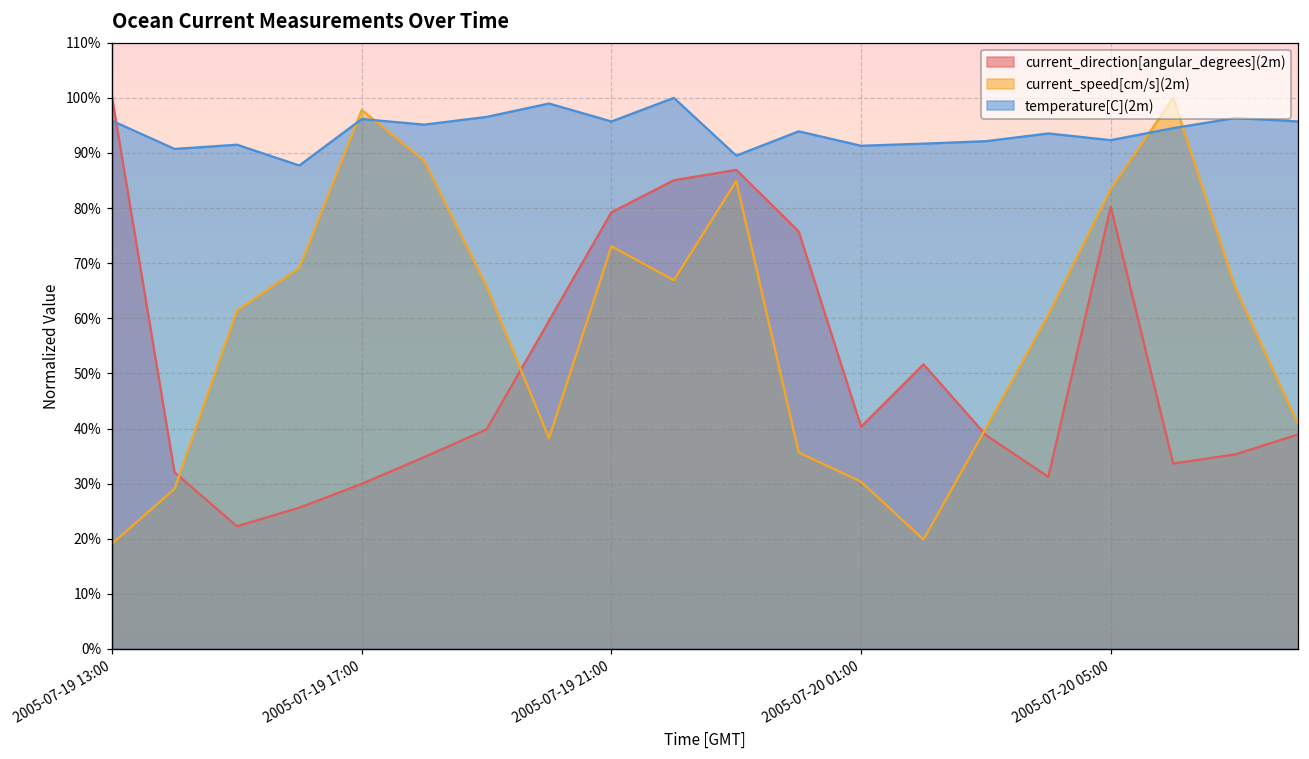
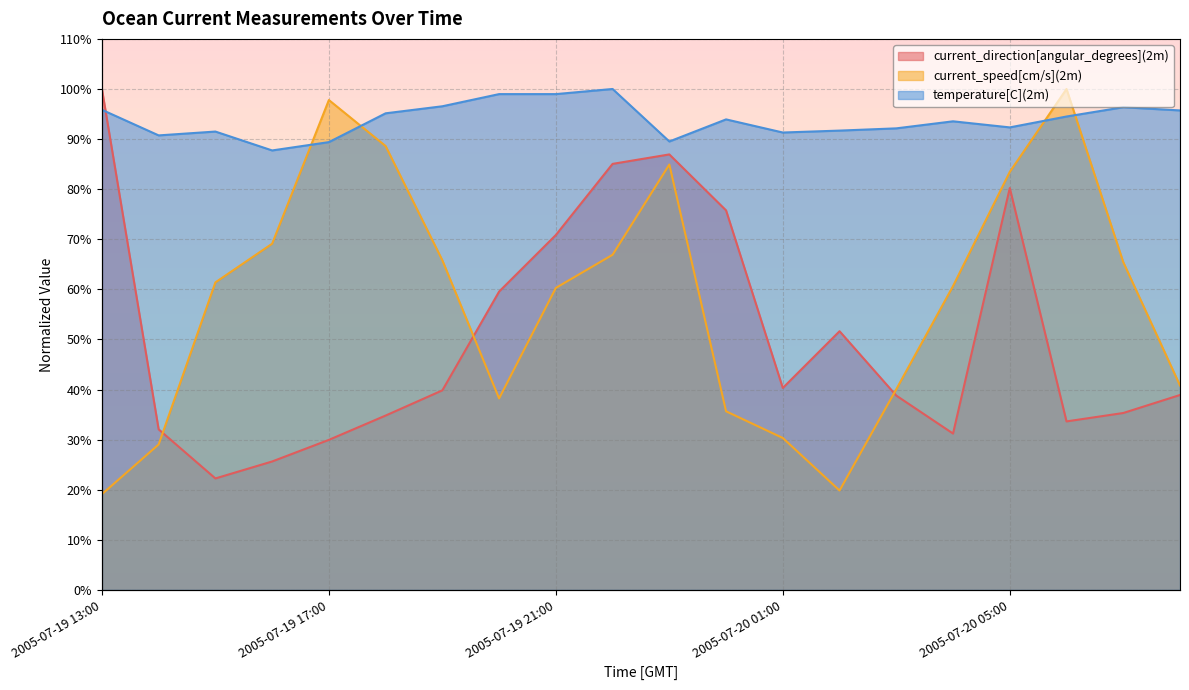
  {
    "current_direction[angular_degrees](2m)": {
      "2005-07-19 13:00": "100%",
      "2005-07-19 17:00": "30%",
-     "2005-07-19 21:00": "79%",
+     "2005-07-19 21:00": "71%",
      "2005-07-20 01:00": "40%",
      "2005-07-20 05:00": "80%"
    },
    "current_speed[cm/s](2m)": {
      "2005-07-19 13:00": "19%",
      "2005-07-19 17:00": "98%",
-     "2005-07-19 21:00": "73%",
+     "2005-07-19 21:00": "60%",
      "2005-07-20 01:00": "30%",
      "2005-07-20 05:00": "83%"
    },
    "temperature[C](2m)": {
      "2005-07-19 13:00": "96%",
-     "2005-07-19 17:00": "96%",
-     "2005-07-19 21:00": "96%",
+     "2005-07-19 17:00": "89%",
+     "2005-07-19 21:00": "99%",
      "2005-07-20 01:00": "91%",
      "2005-07-20 05:00": "92%"
    }
  }
